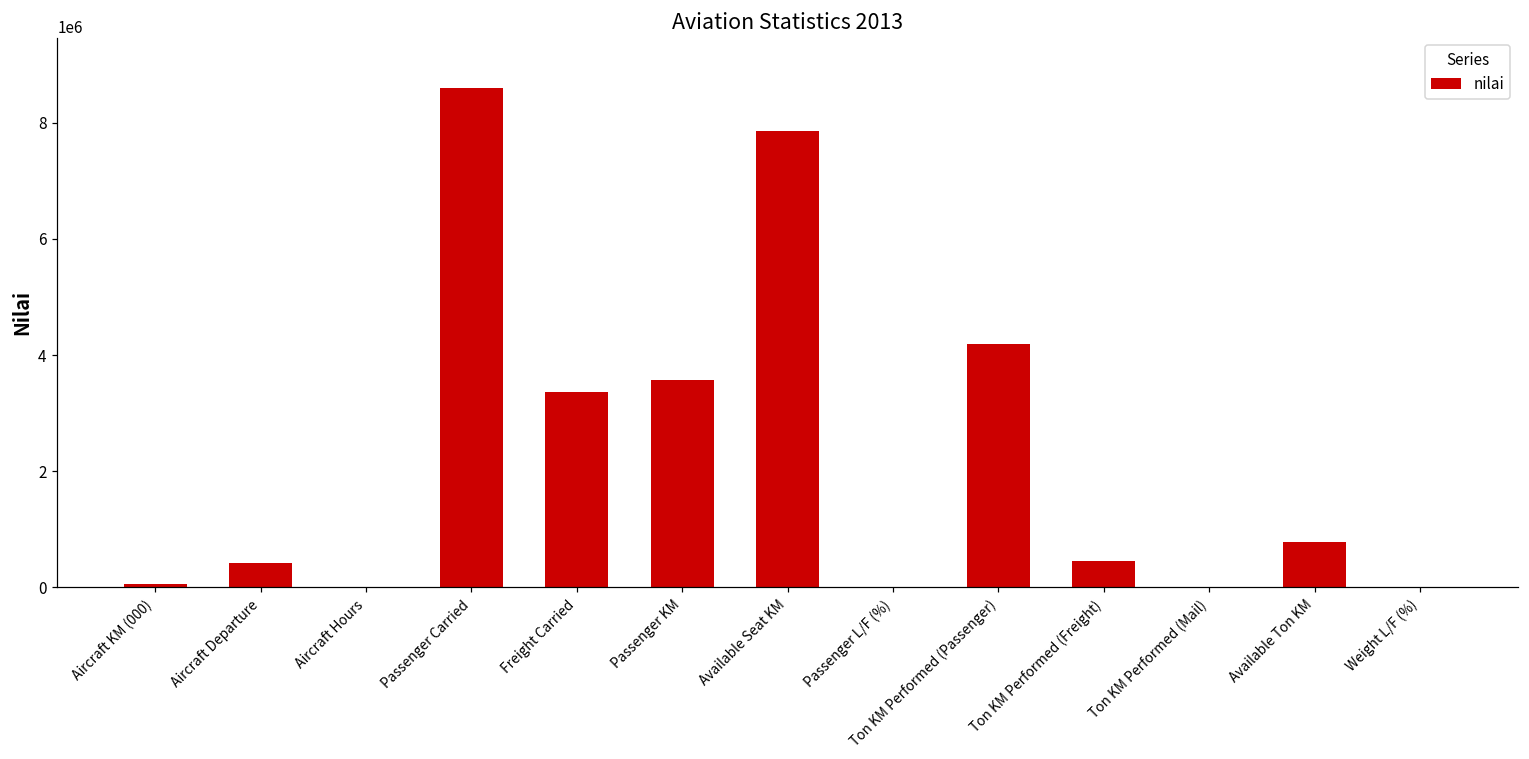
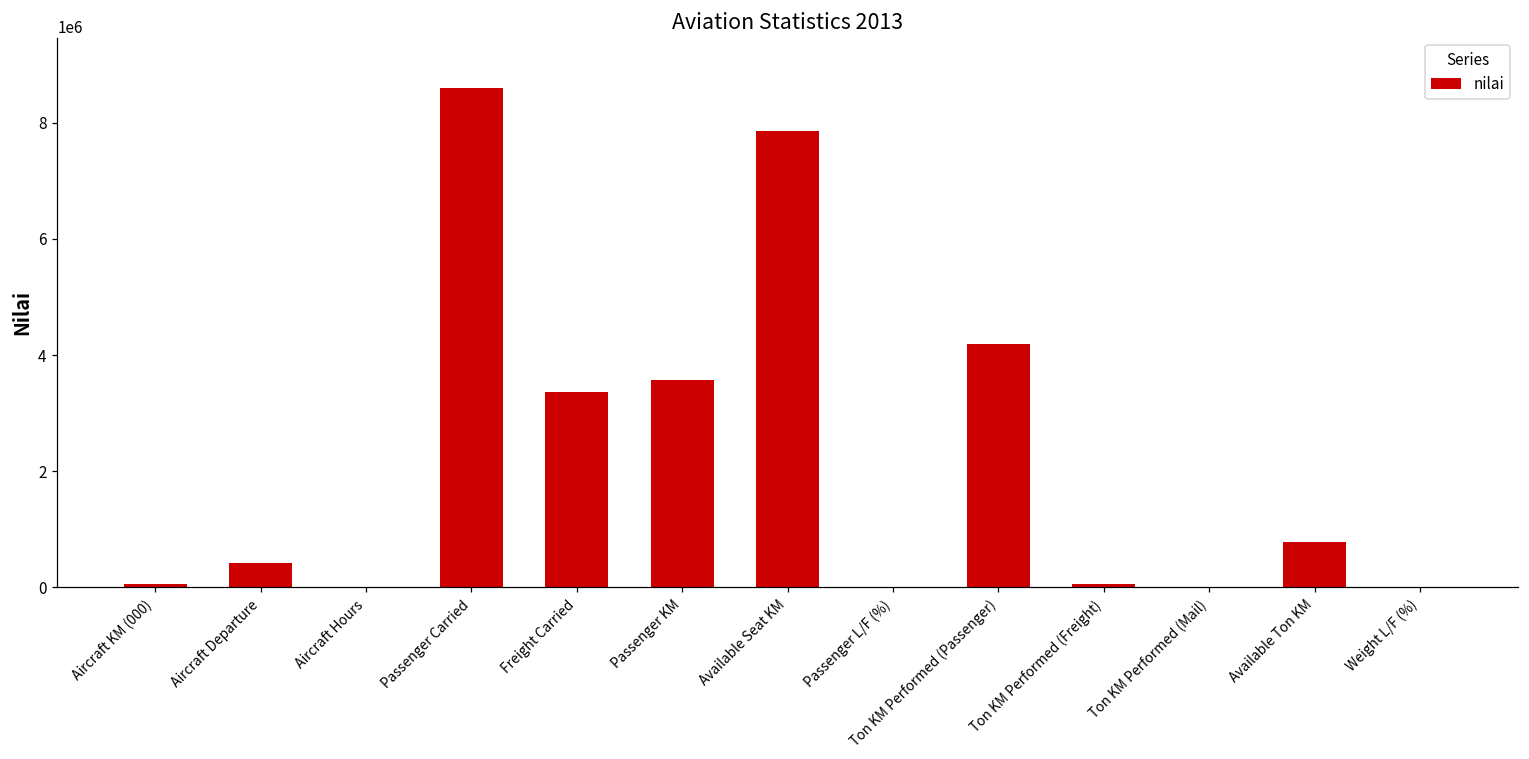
  {
    "Aircraft KM (000)": 100000,
    "Aircraft Departure": 400000,
    "Passenger Carried": 8600000,
    "Freight Carried": 3400000,
    "Passenger KM": 3600000,
    "Available Seat KM": 7900000,
    "Ton KM Performed (Passenger)": 4200000,
-   "Ton KM Performed (Freight)": 500000,
+   "Ton KM Performed (Freight)": 100000,
    "Ton KM Performed (Mail)": 0,
    "Available Ton KM": 800000
  }
